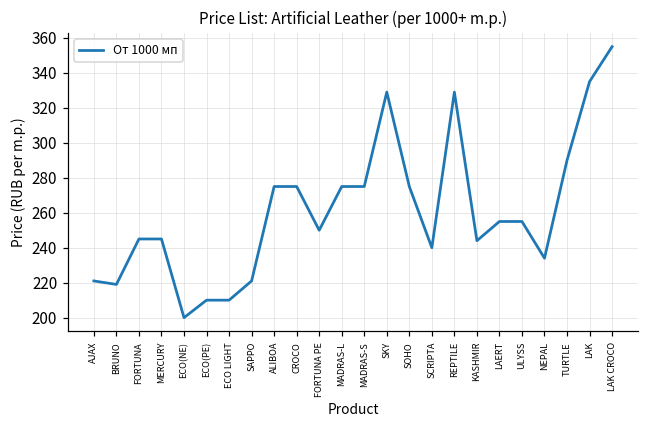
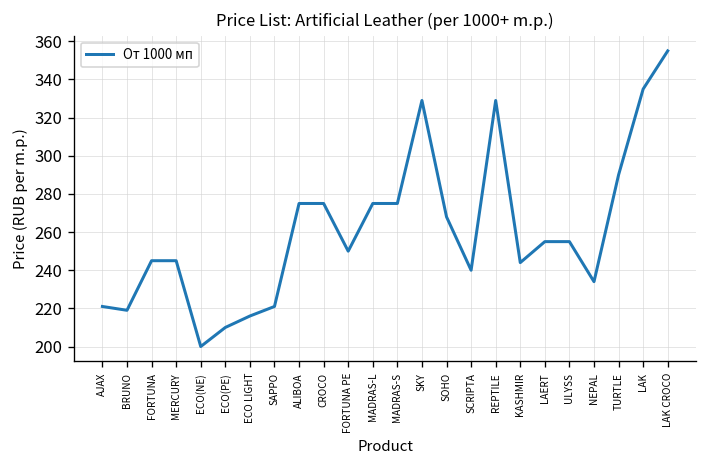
  {
    "AJAX": 221,
    "BRUNO": 219,
    "FORTUNA": 245,
    "MERCURY": 245,
    "ECO(NE)": 200,
    "ECO(PE)": 210,
-   "ECO LIGHT": 210,
+   "ECO LIGHT": 216,
    "SAPPO": 221,
    "ALIBOA": 275,
    "CROCO": 275,
    "FORTUNA PE": 250,
    "MADRAS-L": 275,
    "MADRAS-S": 275,
    "SKY": 329,
-   "SOHO": 275,
+   "SOHO": 268,
    "SCRIPTA": 240,
    "REPTILE": 329,
    "KASHMIR": 244,
    "LAERT": 255,
    "ULYSS": 255,
    "NEPAL": 234,
    "TURTLE": 290,
    "LAK": 335,
    "LAK CROCO": 355
  }
